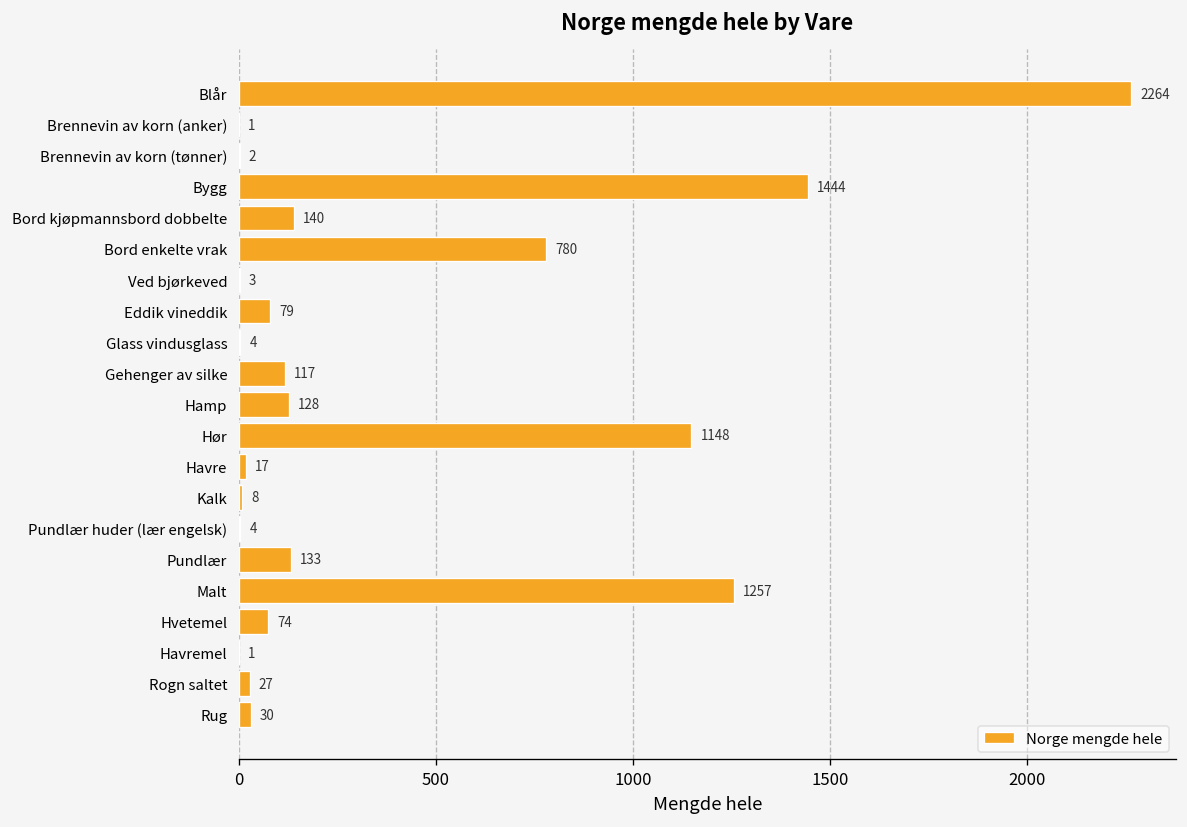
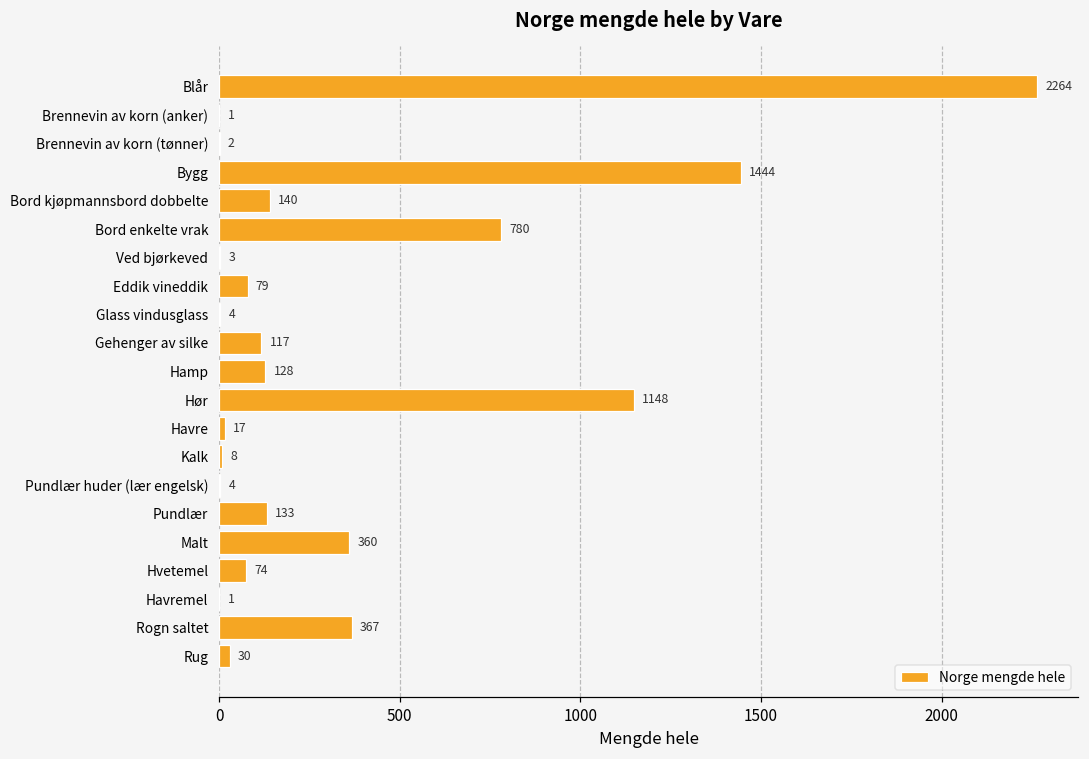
  {
    "Blår": 2264,
    "Brennevin av korn (anker)": 1,
    "Brennevin av korn (tønner)": 2,
    "Bygg": 1444,
    "Bord kjøpmannsbord dobbelte": 140,
    "Bord enkelte vrak": 780,
    "Ved bjørkeved": 3,
    "Eddik vineddik": 79,
    "Glass vindusglass": 4,
    "Gehenger av silke": 117,
    "Hamp": 128,
    "Hør": 1148,
    "Havre": 17,
    "Kalk": 8,
    "Pundlær huder (lær engelsk)": 4,
    "Pundlær": 133,
-   "Malt": 1257,
+   "Malt": 360,
    "Hvetemel": 74,
    "Havremel": 1,
-   "Rogn saltet": 27,
+   "Rogn saltet": 367,
    "Rug": 30
  }
